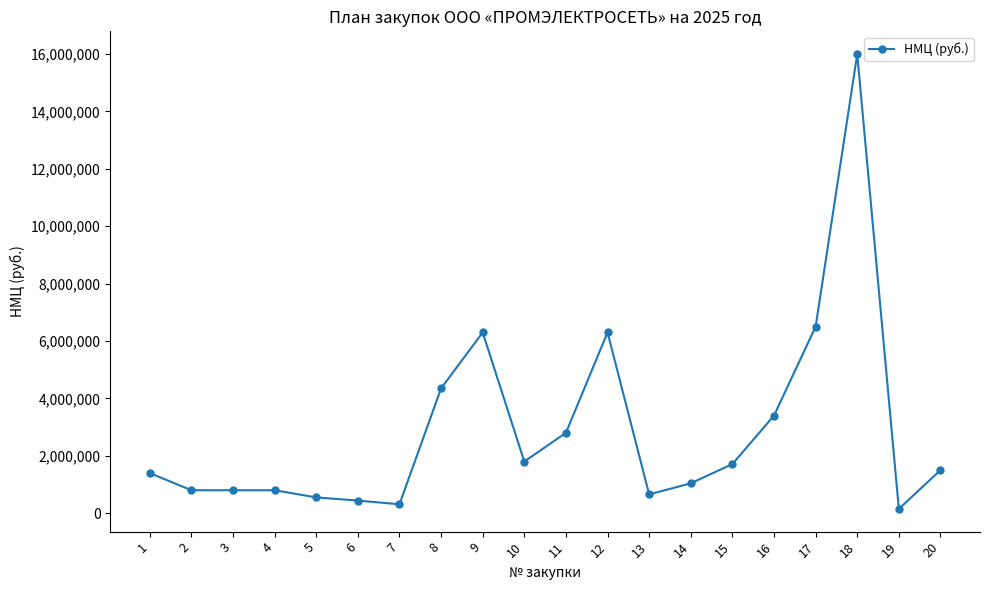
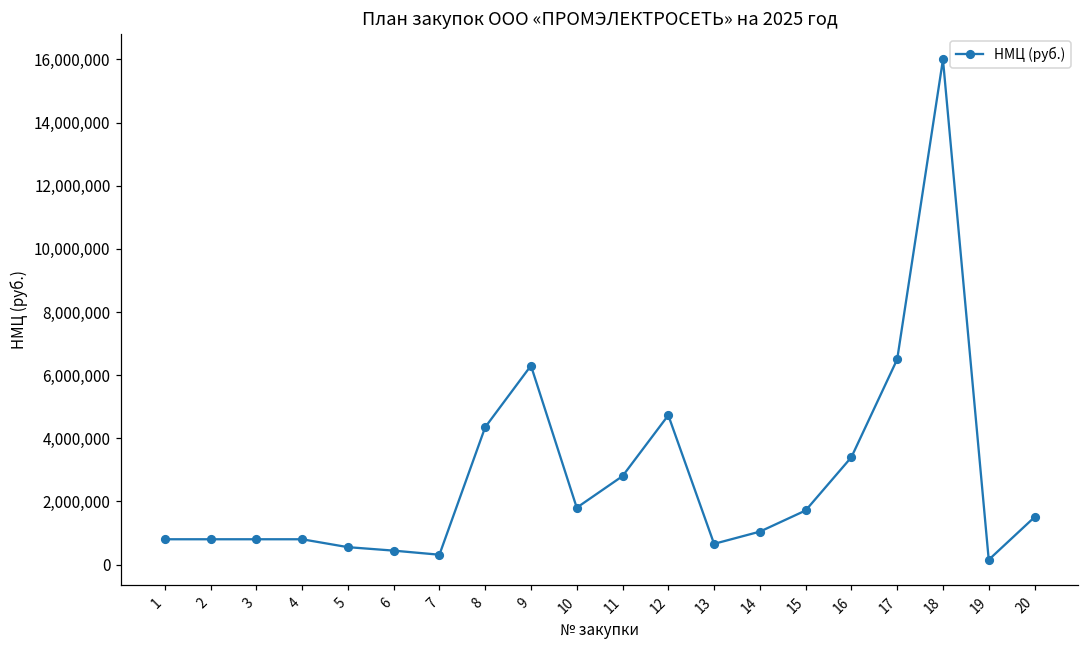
  {
-   "1": "1,400,000",
+   "1": "800,000",
    "2": "800,000",
    "3": "800,000",
    "4": "800,000",
    "5": "600,000",
    "6": "400,000",
    "7": "300,000",
    "8": "4,400,000",
    "9": "6,300,000",
    "10": "1,800,000",
    "11": "2,800,000",
-   "12": "6,300,000",
+   "12": "4,700,000",
    "13": "700,000",
    "14": "1,000,000",
    "15": "1,700,000",
    "16": "3,400,000",
    "17": "6,500,000",
    "18": "16,000,000",
    "19": "200,000",
    "20": "1,500,000"
  }
